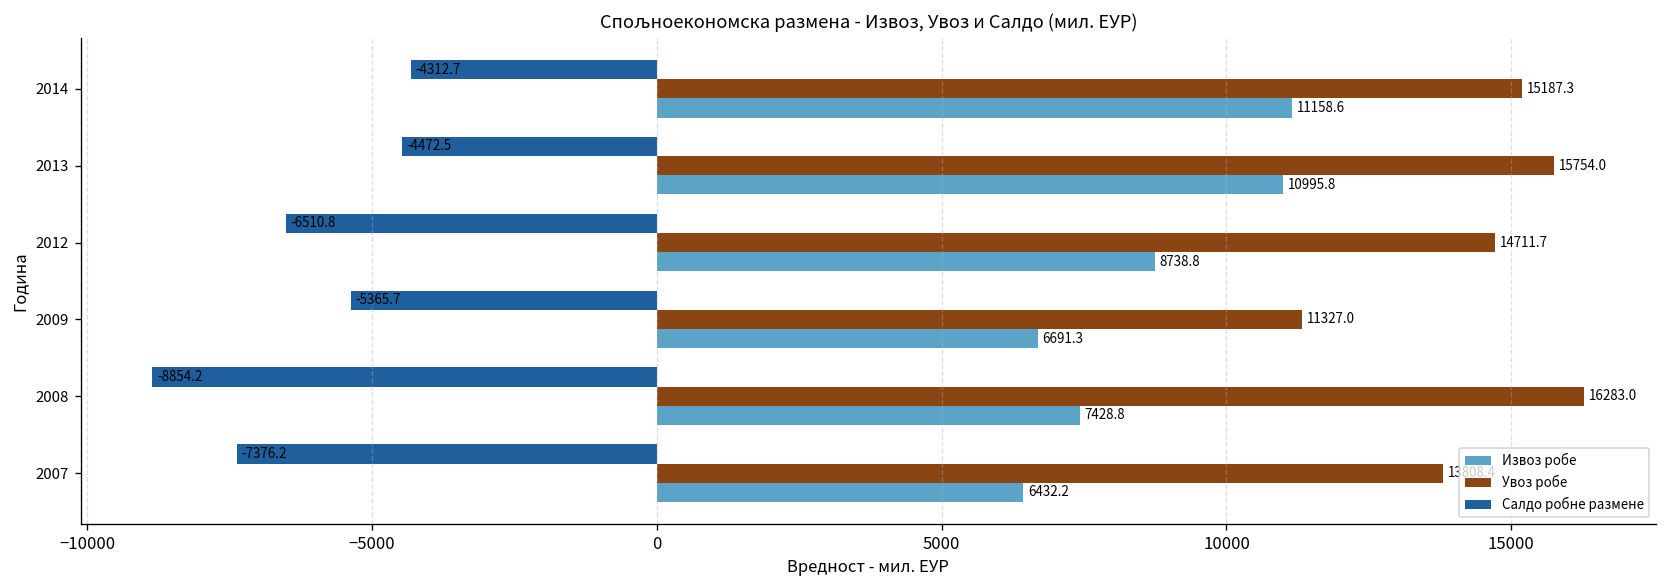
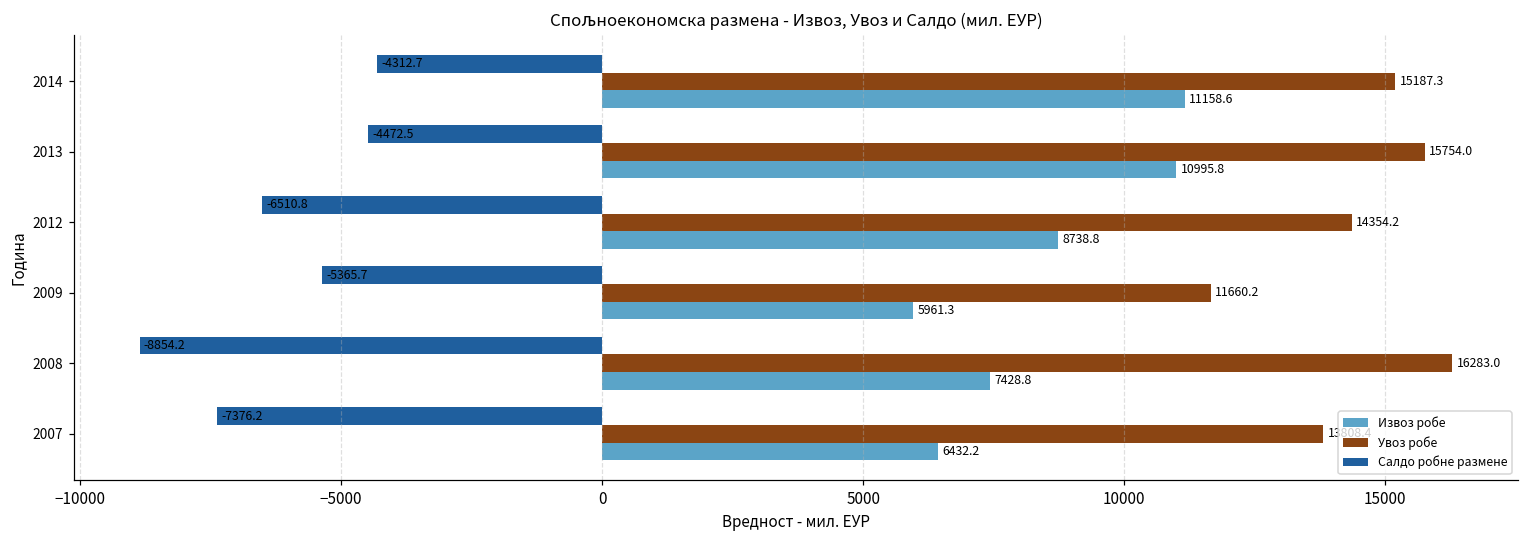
  {
    "Извоз робе": {
      "2014": 11158.6,
      "2013": 10995.8,
      "2012": 8738.8,
-     "2009": 6691.3,
+     "2009": 5961.3,
      "2008": 7428.8,
      "2007": 6432.2
    },
    "Увоз робе": {
      "2014": 15187.3,
      "2013": 15754.0,
-     "2012": 14711.7,
-     "2009": 11327.0,
+     "2012": 14354.2,
+     "2009": 11660.2,
      "2008": 16283.0
    },
    "Салдо робне размене": {
      "2014": -4312.7,
      "2013": -4472.5,
      "2012": -6510.8,
      "2009": -5365.7,
      "2008": -8854.2,
      "2007": -7376.2
    }
  }
